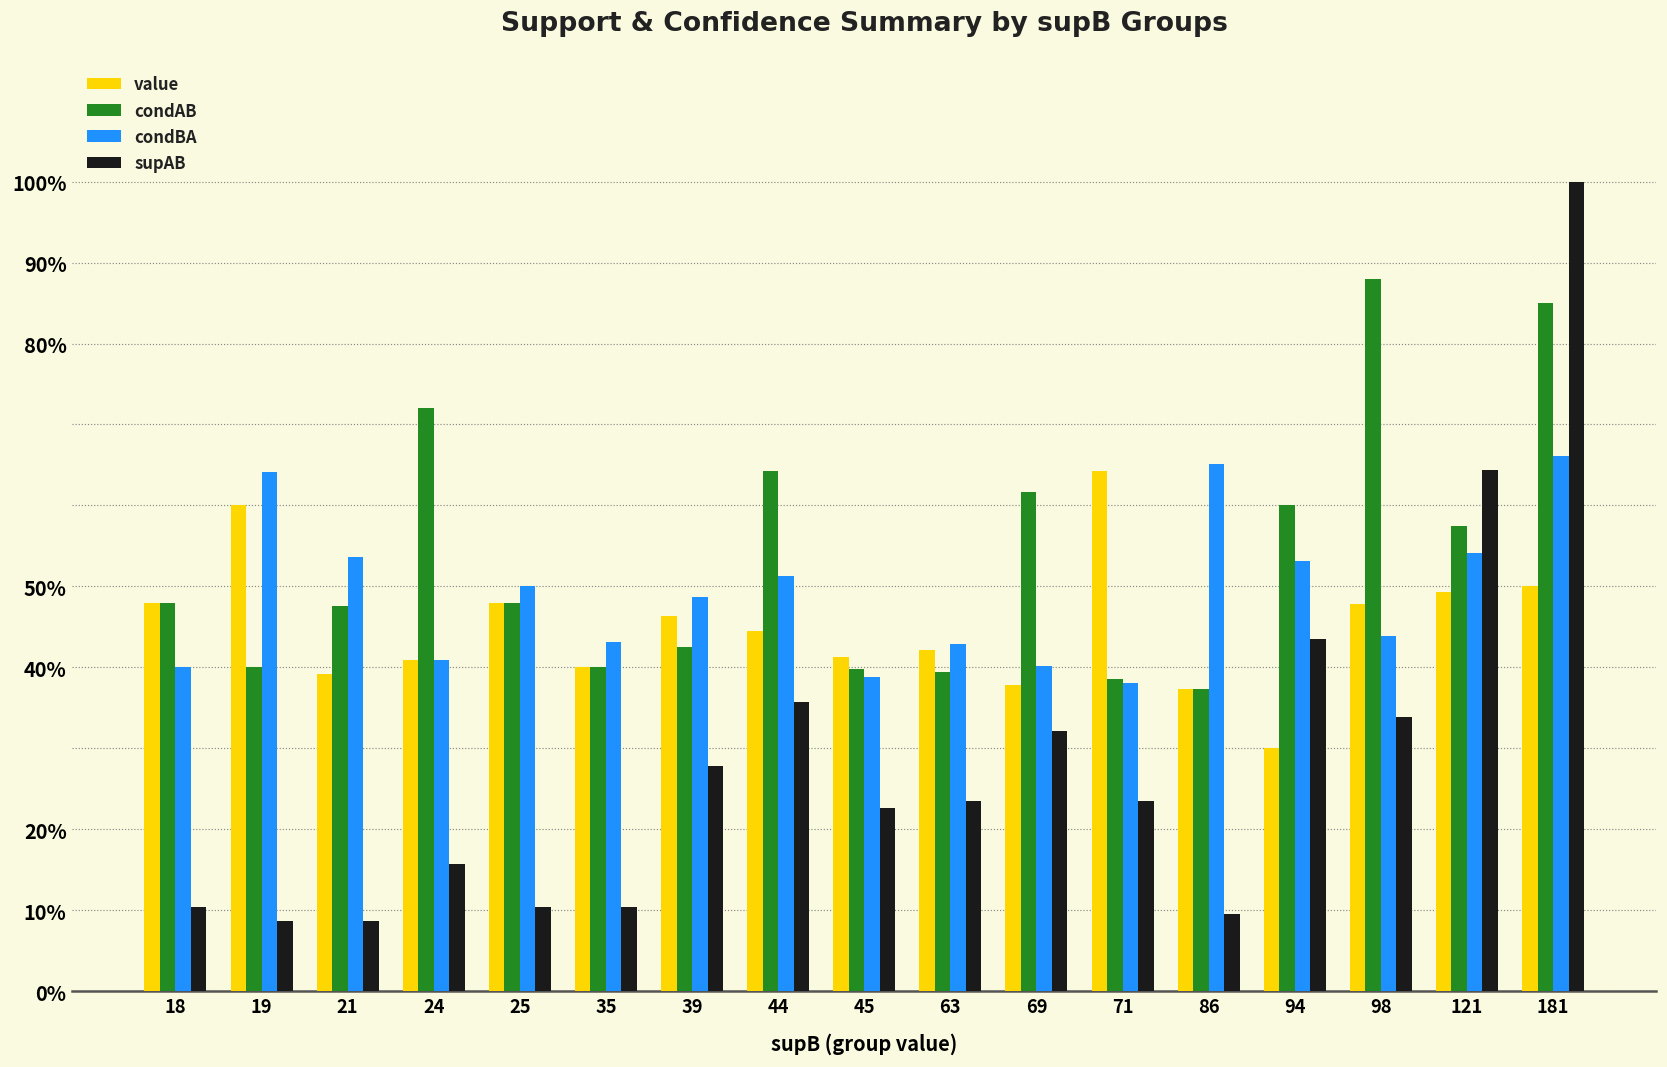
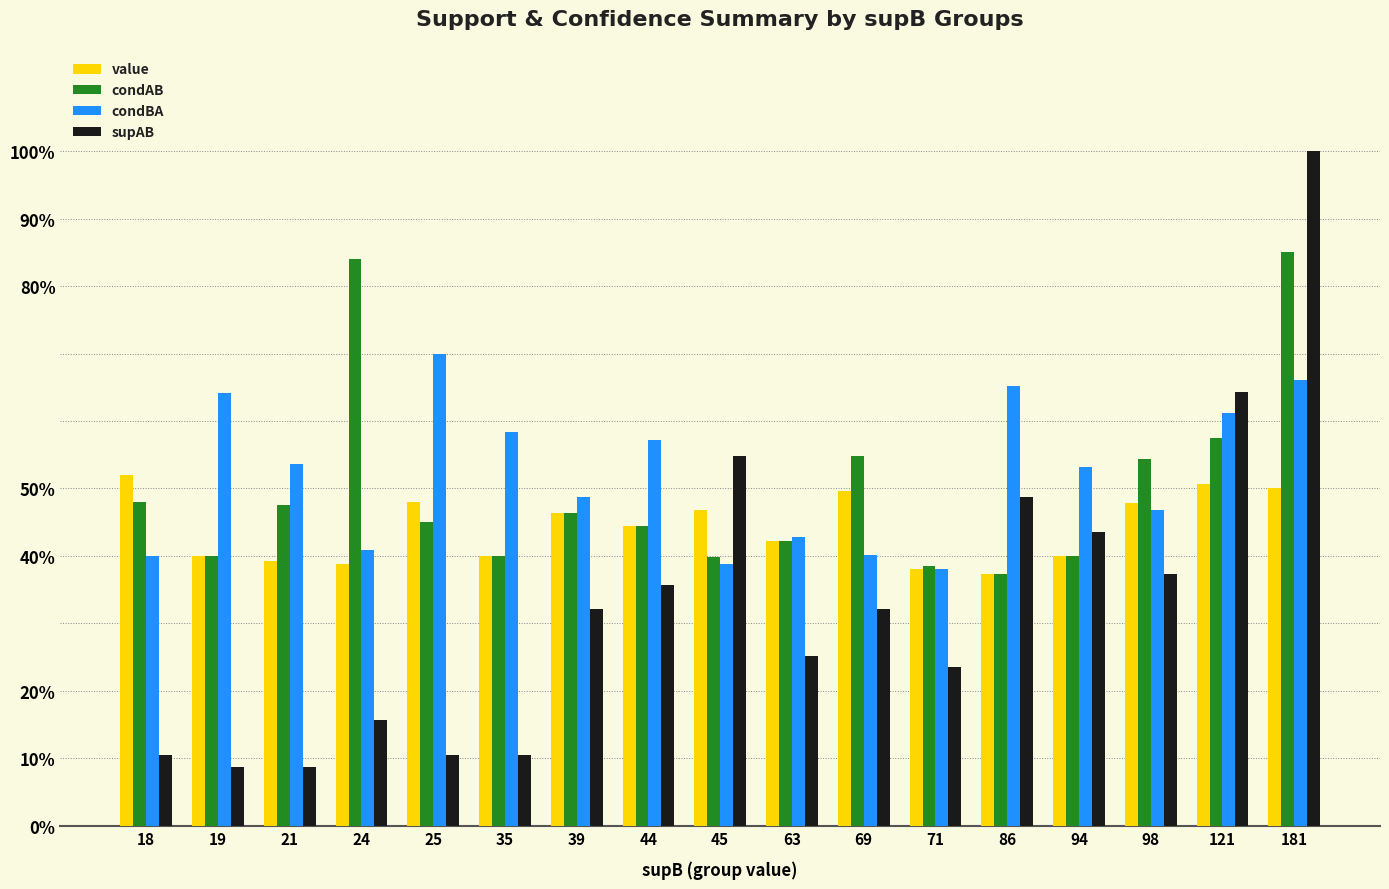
  {
    "value": {
-     "18": "48%",
-     "19": "60%",
+     "18": "52%",
+     "19": "40%",
      "21": "39%",
-     "24": "41%",
+     "24": "39%",
      "25": "48%",
      "35": "40%",
      "39": "46%",
      "44": "44%",
-     "45": "41%",
+     "45": "47%",
      "63": "42%",
-     "69": "38%",
-     "71": "64%",
+     "69": "50%",
+     "71": "38%",
      "86": "37%",
-     "94": "30%",
+     "94": "40%",
      "98": "48%",
-     "121": "49%",
+     "121": "51%",
      "181": "50%"
    },
    "condAB": {
      "18": "48%",
      "19": "40%",
      "21": "48%",
-     "24": "72%",
-     "25": "48%",
+     "24": "84%",
+     "25": "45%",
      "35": "40%",
-     "39": "43%",
-     "44": "64%",
+     "39": "46%",
+     "44": "44%",
      "45": "40%",
-     "63": "39%",
-     "69": "62%",
+     "63": "42%",
+     "69": "55%",
      "71": "39%",
      "86": "37%",
-     "94": "60%",
-     "98": "88%",
+     "94": "40%",
+     "98": "54%",
      "121": "57%",
      "181": "85%"
    },
    "condBA": {
      "18": "40%",
      "19": "64%",
      "21": "54%",
      "24": "41%",
-     "25": "50%",
-     "35": "43%",
+     "25": "70%",
+     "35": "58%",
      "39": "49%",
-     "44": "51%",
+     "44": "57%",
      "45": "39%",
      "63": "43%",
      "69": "40%",
      "71": "38%",
      "86": "65%",
      "94": "53%",
-     "98": "44%",
-     "121": "54%",
+     "98": "47%",
+     "121": "61%",
      "181": "66%"
    },
    "supAB": {
      "18": "10%",
      "19": "9%",
      "21": "9%",
      "24": "16%",
      "25": "10%",
      "35": "10%",
-     "39": "28%",
+     "39": "32%",
      "44": "36%",
-     "45": "23%",
-     "63": "23%",
+     "45": "55%",
+     "63": "25%",
      "69": "32%",
      "71": "23%",
-     "86": "10%",
+     "86": "49%",
      "94": "43%",
-     "98": "34%",
+     "98": "37%",
      "121": "64%",
      "181": "100%"
    }
  }
